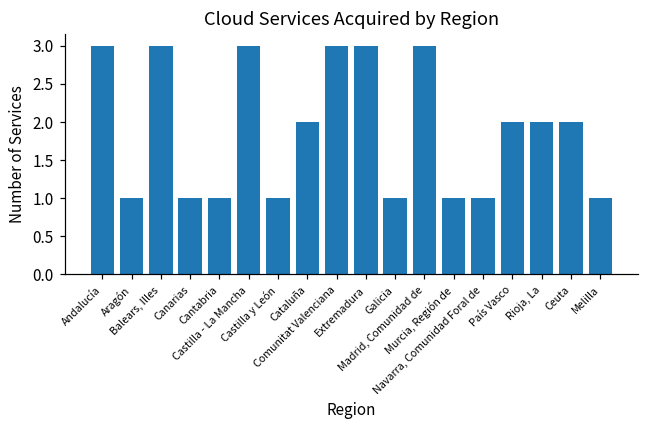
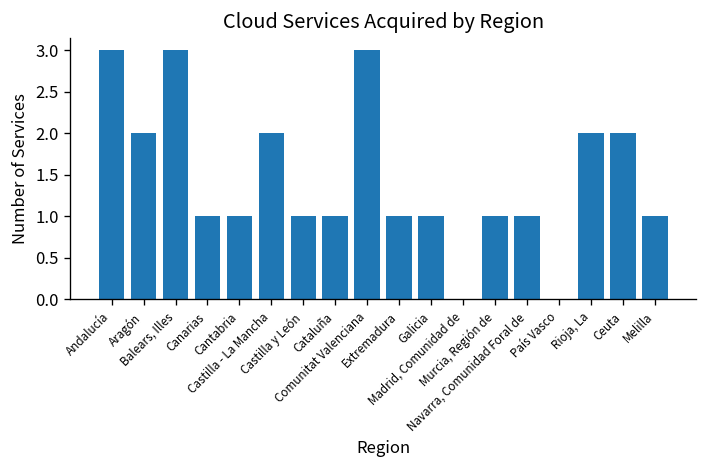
  {
    "Andalucía": 3,
-   "Aragón": 1,
+   "Aragón": 2,
    "Balears, Illes": 3,
    "Canarias": 1,
    "Cantabria": 1,
-   "Castilla - La Mancha": 3,
+   "Castilla - La Mancha": 2,
    "Castilla y León": 1,
-   "Cataluña": 2,
+   "Cataluña": 1,
    "Comunitat Valenciana": 3,
-   "Extremadura": 3,
+   "Extremadura": 1,
    "Galicia": 1,
-   "Madrid, Comunidad de": 3,
+   "Madrid, Comunidad de": 0,
    "Murcia, Región de": 1,
    "Navarra, Comunidad Foral de": 1,
-   "País Vasco": 2,
+   "País Vasco": 0,
    "Rioja, La": 2,
    "Ceuta": 2,
    "Melilla": 1
  }
